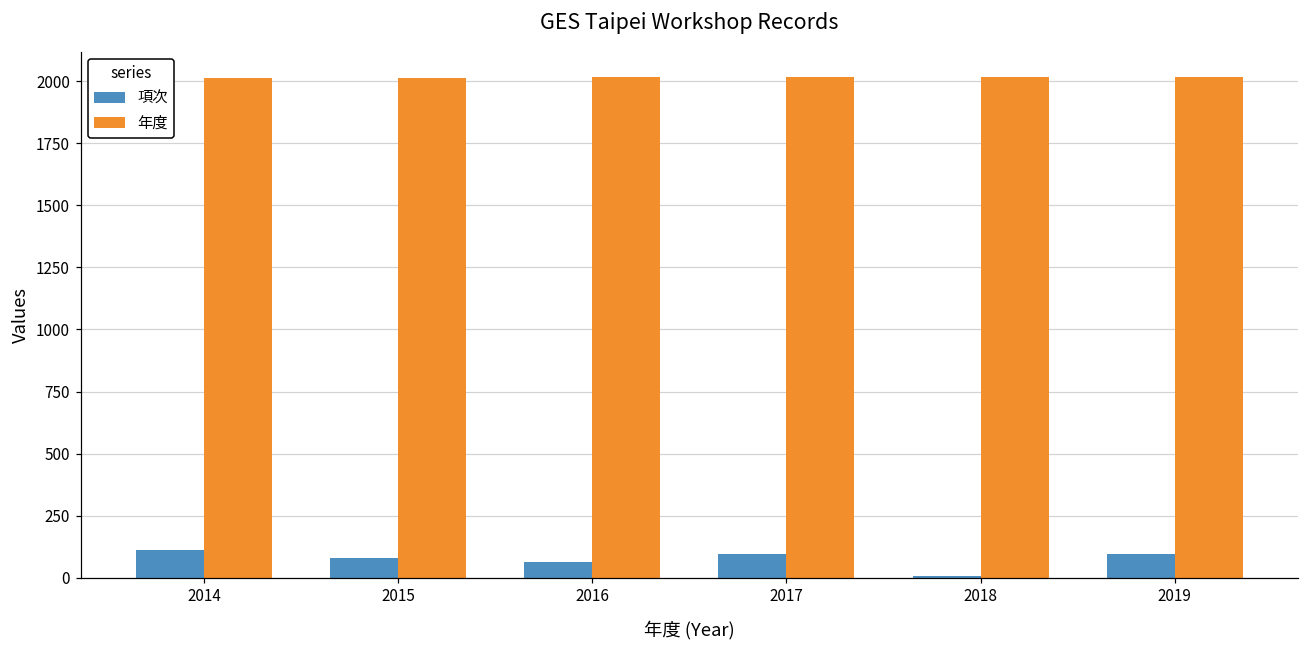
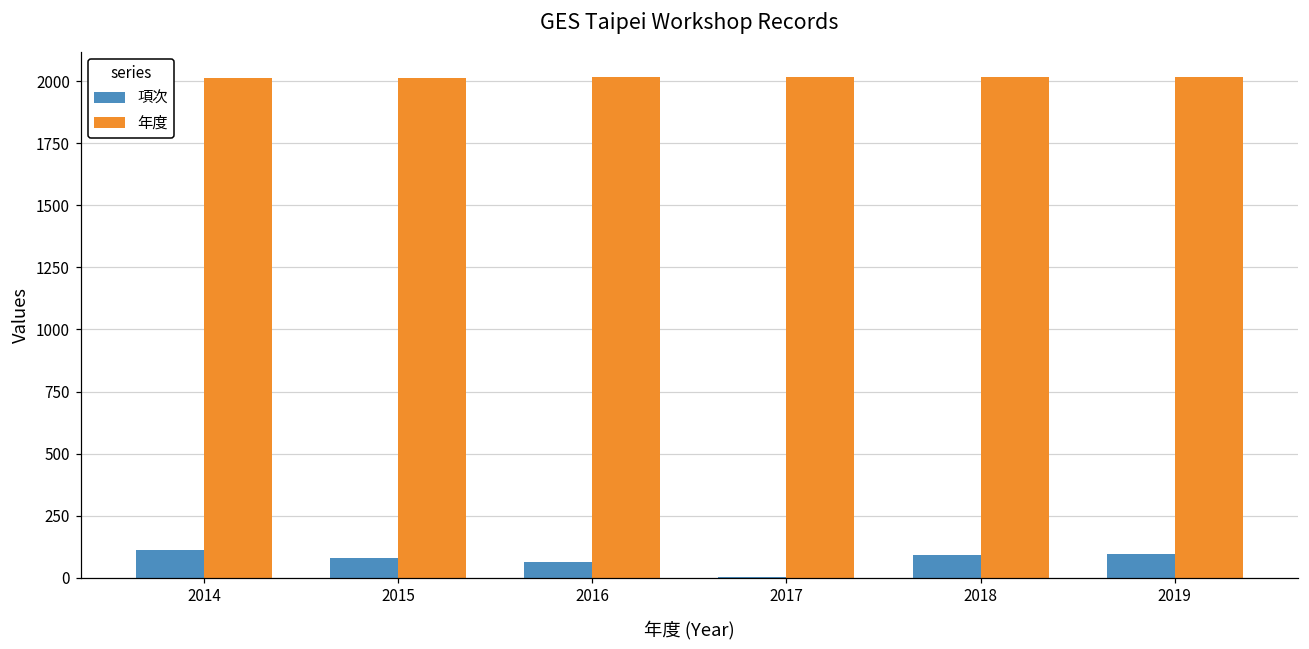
  {
    "項次": {
      "2014": 110,
      "2015": 80,
      "2016": 60,
-     "2017": 100,
-     "2018": 10,
+     "2017": 0,
+     "2018": 90,
      "2019": 90
    },
    "年度": {
      "2014": 2010,
      "2015": 2020,
      "2016": 2020,
      "2017": 2020,
      "2018": 2020,
      "2019": 2020
    }
  }
